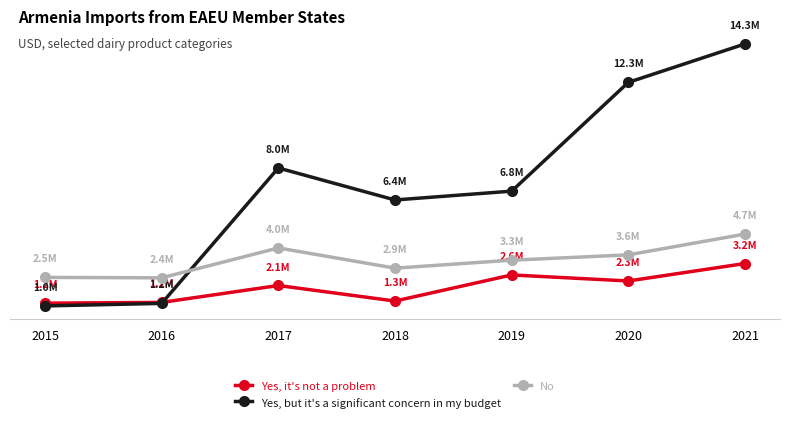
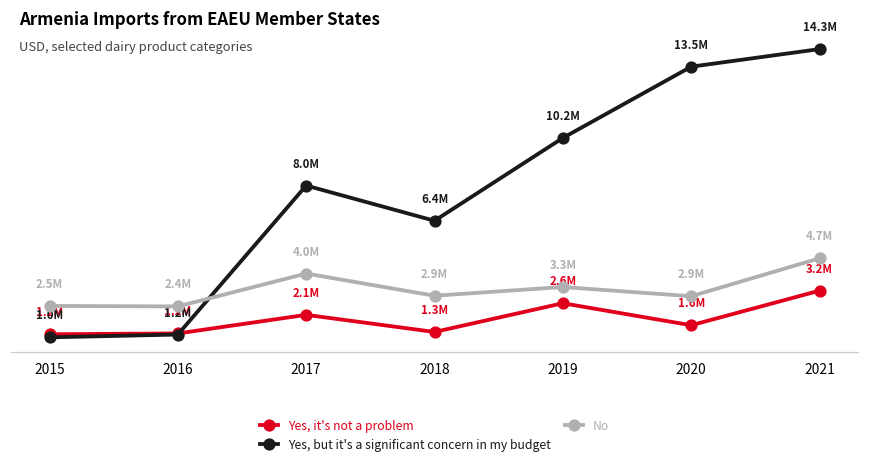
  {
    "Yes, it's not a problem": {
      "2017": "2.1M",
      "2018": "1.3M",
-     "2020": "2.3M",
+     "2020": "1.6M",
      "2021": "3.2M"
    },
    "Yes, but it's a significant concern in my budget": {
      "2017": "8.0M",
      "2018": "6.4M",
-     "2019": "6.8M",
-     "2020": "12.3M",
+     "2019": "10.2M",
+     "2020": "13.5M",
      "2021": "14.3M"
    },
    "No": {
      "2015": "2.5M",
      "2016": "2.4M",
      "2017": "4.0M",
      "2018": "2.9M",
      "2019": "3.3M",
-     "2020": "3.6M",
+     "2020": "2.9M",
      "2021": "4.7M"
    }
  }
